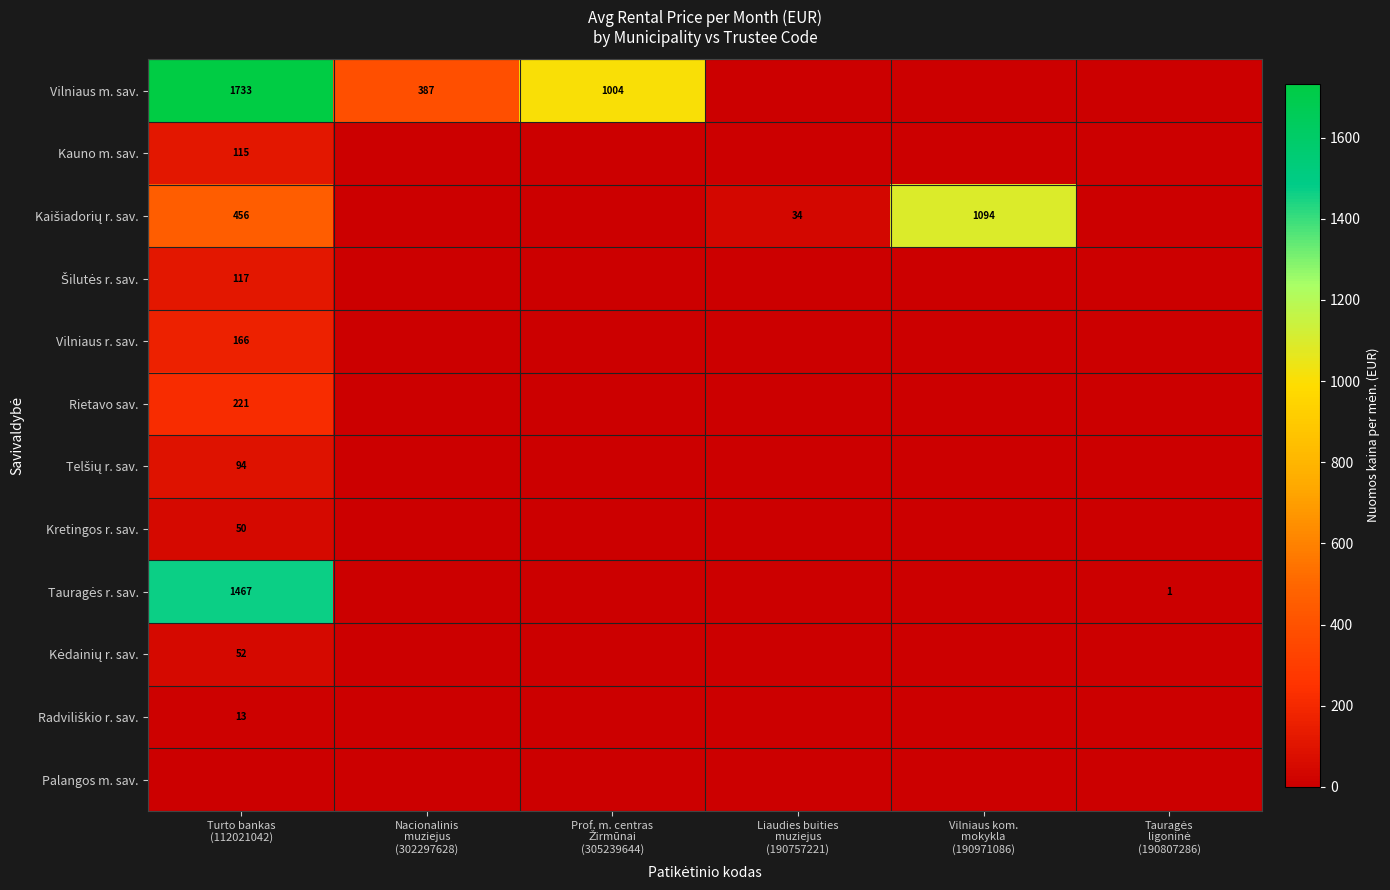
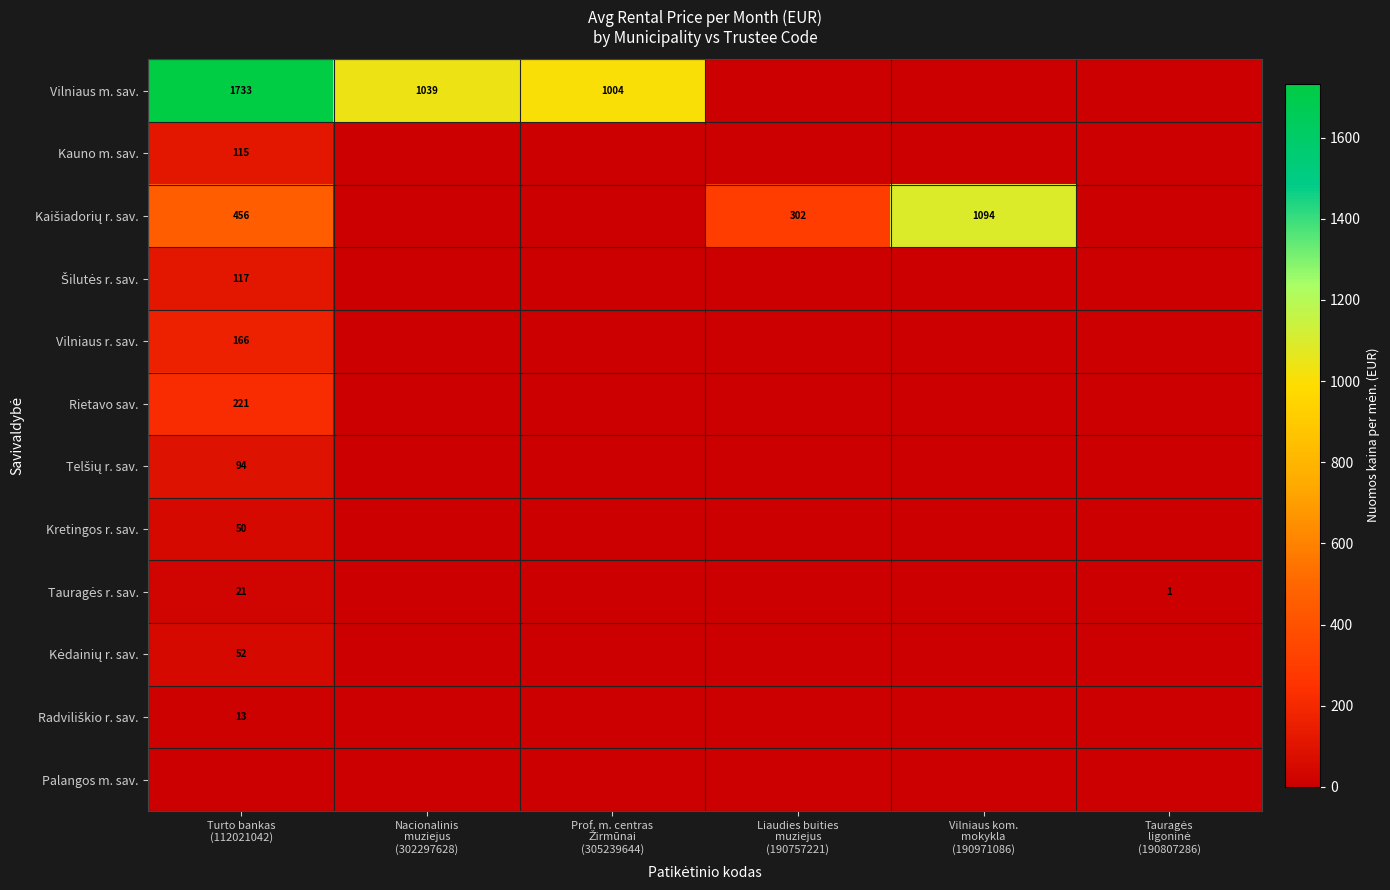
  {
    "Vilniaus m. sav.": {
      "Turto bankas (112021042)": 1733,
-     "Nacionalinis muziejus (302297628)": 387,
+     "Nacionalinis muziejus (302297628)": 1039,
      "Prof. m. centras Žirmūnai (305239644)": 1004
    },
    "Kauno m. sav.": {
      "Turto bankas (112021042)": 115
    },
    "Kaišiadorių r. sav.": {
      "Turto bankas (112021042)": 456,
-     "Liaudies buities muziejus (190757221)": 34,
+     "Liaudies buities muziejus (190757221)": 302,
      "Vilniaus kom. mokykla (190971086)": 1094
    },
    "Šilutės r. sav.": {
      "Turto bankas (112021042)": 117
    },
    "Vilniaus r. sav.": {
      "Turto bankas (112021042)": 166
    },
    "Rietavo sav.": {
      "Turto bankas (112021042)": 221
    },
    "Telšių r. sav.": {
      "Turto bankas (112021042)": 94
    },
    "Kretingos r. sav.": {
      "Turto bankas (112021042)": 50
    },
    "Tauragės r. sav.": {
-     "Turto bankas (112021042)": 1467,
+     "Turto bankas (112021042)": 21,
      "Tauragės ligoninė (190807286)": 1
    },
    "Kėdainių r. sav.": {
      "Turto bankas (112021042)": 52
    },
    "Radviliškio r. sav.": {
      "Turto bankas (112021042)": 13
    }
  }
